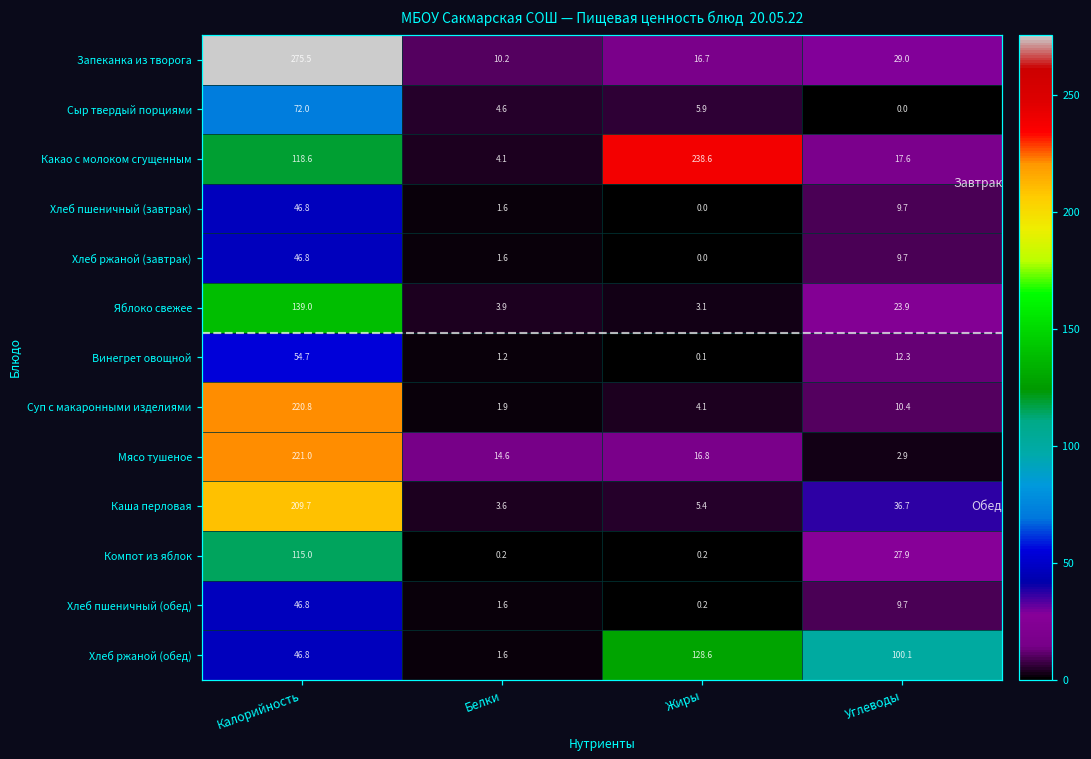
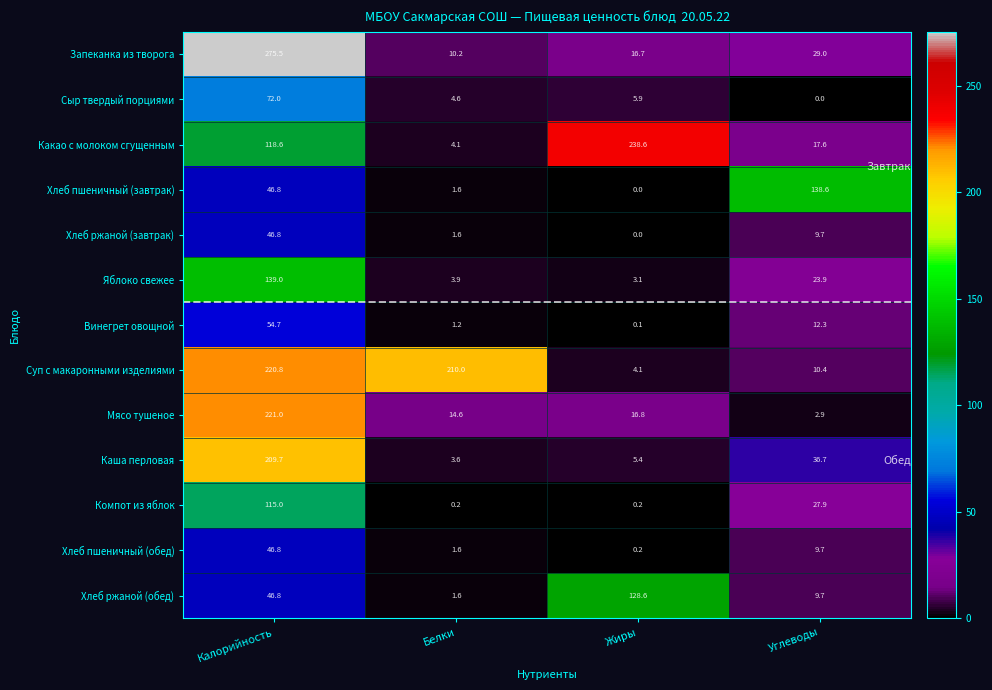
  {
    "Запеканка из творога": {
      "Белки": 10.2,
      "Жиры": 16.7,
      "Углеводы": 29.0
    },
    "Сыр твердый порциями": {
      "Калорийность": 72.0,
      "Белки": 4.6,
      "Жиры": 5.9,
      "Углеводы": 0.0
    },
    "Какао с молоком сгущенным": {
      "Калорийность": 118.6,
      "Белки": 4.1,
      "Жиры": 238.6
    },
    "Хлеб пшеничный (завтрак)": {
      "Калорийность": 46.8,
      "Белки": 1.6,
      "Жиры": 0.0,
-     "Углеводы": 9.7
+     "Углеводы": 138.6
    },
    "Хлеб ржаной (завтрак)": {
      "Калорийность": 46.8,
      "Белки": 1.6,
      "Жиры": 0.0,
      "Углеводы": 9.7
    },
    "Яблоко свежее": {
      "Калорийность": 139.0,
      "Белки": 3.9,
      "Жиры": 3.1,
      "Углеводы": 23.9
    },
    "Винегрет овощной": {
      "Калорийность": 54.7,
      "Белки": 1.2,
      "Жиры": 0.1,
      "Углеводы": 12.3
    },
    "Суп с макаронными изделиями": {
      "Калорийность": 220.8,
-     "Белки": 1.9,
+     "Белки": 210.0,
      "Жиры": 4.1,
      "Углеводы": 10.4
    },
    "Мясо тушеное": {
      "Калорийность": 221.0,
      "Белки": 14.6,
      "Жиры": 16.8,
      "Углеводы": 2.9
    },
    "Каша перловая": {
      "Калорийность": 209.7,
      "Белки": 3.6,
      "Жиры": 5.4
    },
    "Компот из яблок": {
      "Калорийность": 115.0,
      "Белки": 0.2,
      "Жиры": 0.2,
      "Углеводы": 27.9
    },
    "Хлеб пшеничный (обед)": {
      "Калорийность": 46.8,
      "Белки": 1.6,
      "Жиры": 0.2,
      "Углеводы": 9.7
    },
    "Хлеб ржаной (обед)": {
      "Калорийность": 46.8,
      "Белки": 1.6,
      "Жиры": 128.6,
-     "Углеводы": 100.1
+     "Углеводы": 9.7
    }
  }
